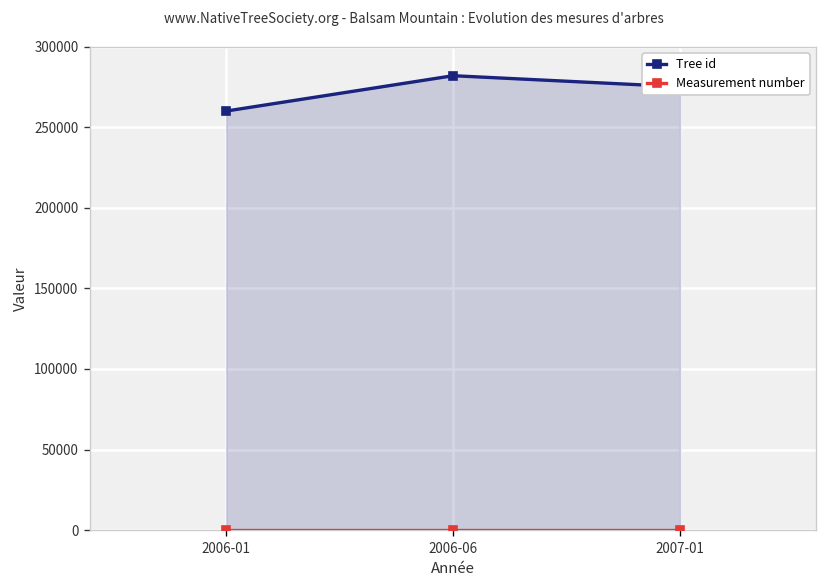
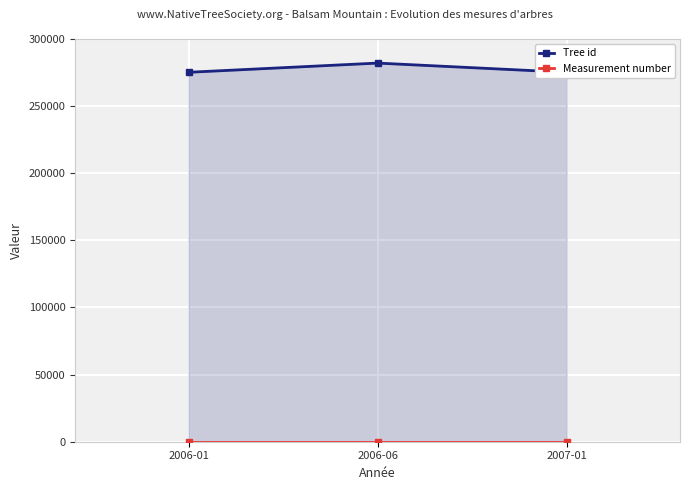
  {
    "Tree id": {
-     "2006-01": 260000,
+     "2006-01": 275000,
      "2006-06": 282000
    },
    "Measurement number": {
      "2006-01": 0,
      "2006-06": 0,
      "2007-01": 0
    }
  }
